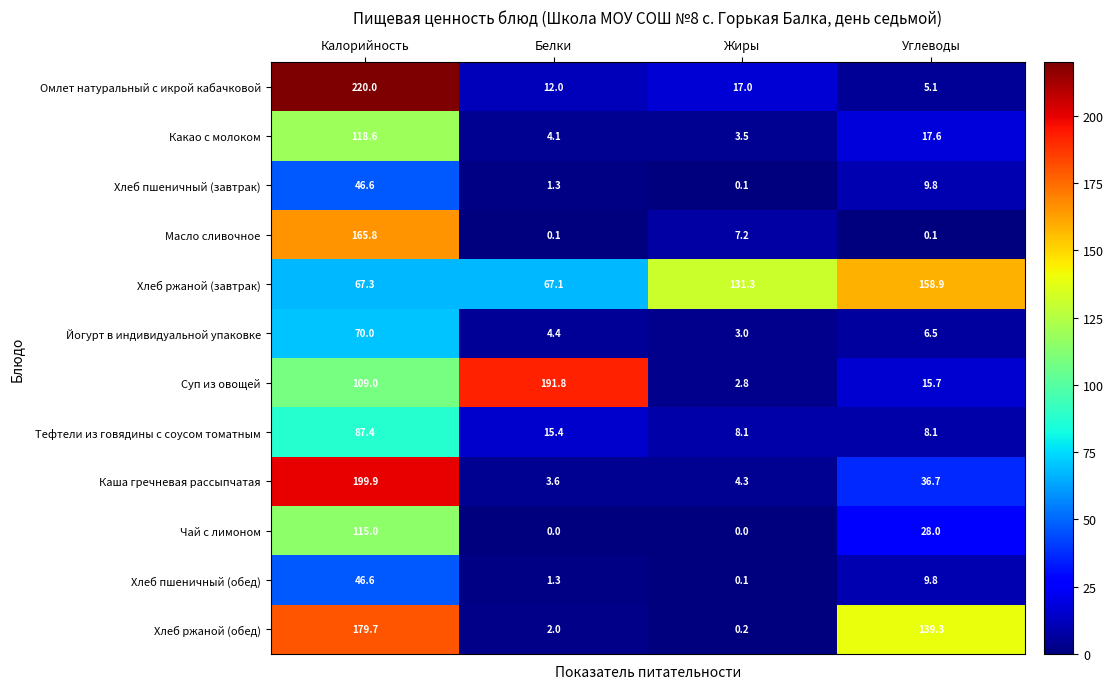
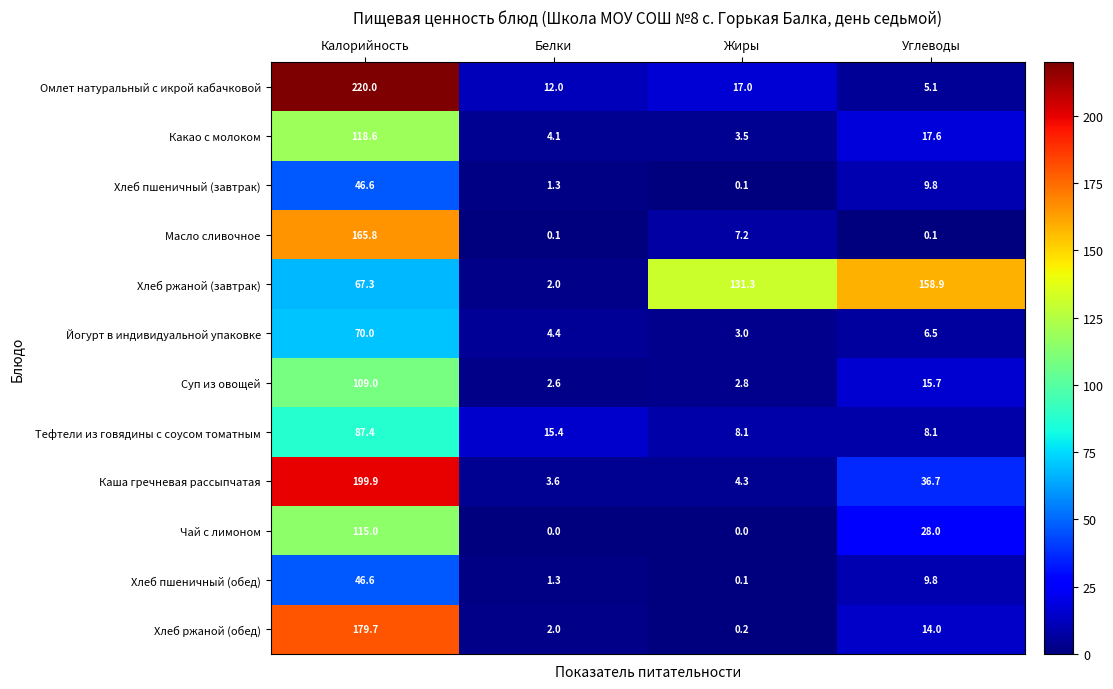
  {
    "Омлет натуральный с икрой кабачковой": {
      "Калорийность": 220.0,
      "Белки": 12.0,
      "Жиры": 17.0,
      "Углеводы": 5.1
    },
    "Какао с молоком": {
      "Калорийность": 118.6,
      "Белки": 4.1,
      "Жиры": 3.5,
      "Углеводы": 17.6
    },
    "Хлеб пшеничный (завтрак)": {
      "Калорийность": 46.6,
      "Белки": 1.3,
      "Жиры": 0.1,
      "Углеводы": 9.8
    },
    "Масло сливочное": {
      "Калорийность": 165.8,
      "Белки": 0.1,
      "Жиры": 7.2,
      "Углеводы": 0.1
    },
    "Хлеб ржаной (завтрак)": {
      "Калорийность": 67.3,
-     "Белки": 67.1,
+     "Белки": 2.0,
      "Жиры": 131.3,
      "Углеводы": 158.9
    },
    "Йогурт в индивидуальной упаковке": {
      "Калорийность": 70.0,
      "Белки": 4.4,
      "Жиры": 3.0,
      "Углеводы": 6.5
    },
    "Суп из овощей": {
      "Калорийность": 109.0,
-     "Белки": 191.8,
+     "Белки": 2.6,
      "Жиры": 2.8,
      "Углеводы": 15.7
    },
    "Тефтели из говядины с соусом томатным": {
      "Калорийность": 87.4,
      "Белки": 15.4,
      "Жиры": 8.1,
      "Углеводы": 8.1
    },
    "Каша гречневая рассыпчатая": {
      "Калорийность": 199.9,
      "Белки": 3.6,
      "Жиры": 4.3,
      "Углеводы": 36.7
    },
    "Чай с лимоном": {
      "Калорийность": 115.0,
      "Белки": 0.0,
      "Жиры": 0.0,
      "Углеводы": 28.0
    },
    "Хлеб пшеничный (обед)": {
      "Калорийность": 46.6,
      "Белки": 1.3,
      "Жиры": 0.1,
      "Углеводы": 9.8
    },
    "Хлеб ржаной (обед)": {
      "Калорийность": 179.7,
      "Белки": 2.0,
      "Жиры": 0.2,
-     "Углеводы": 139.3
+     "Углеводы": 14.0
    }
  }
